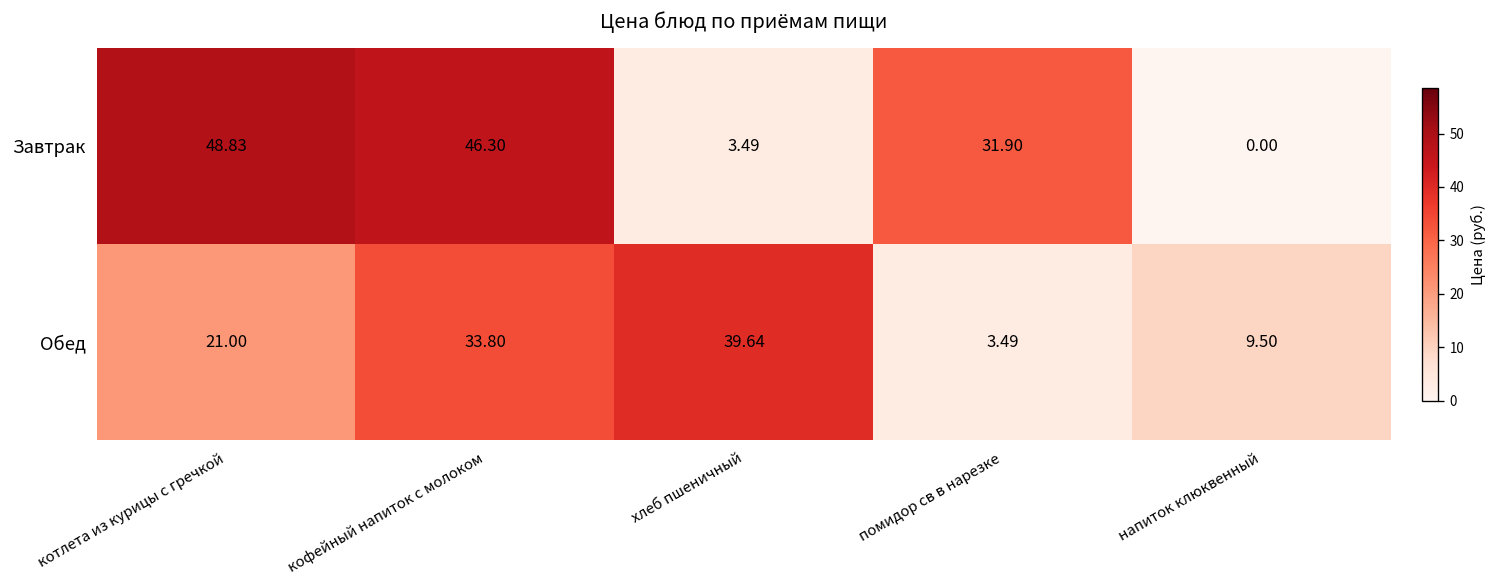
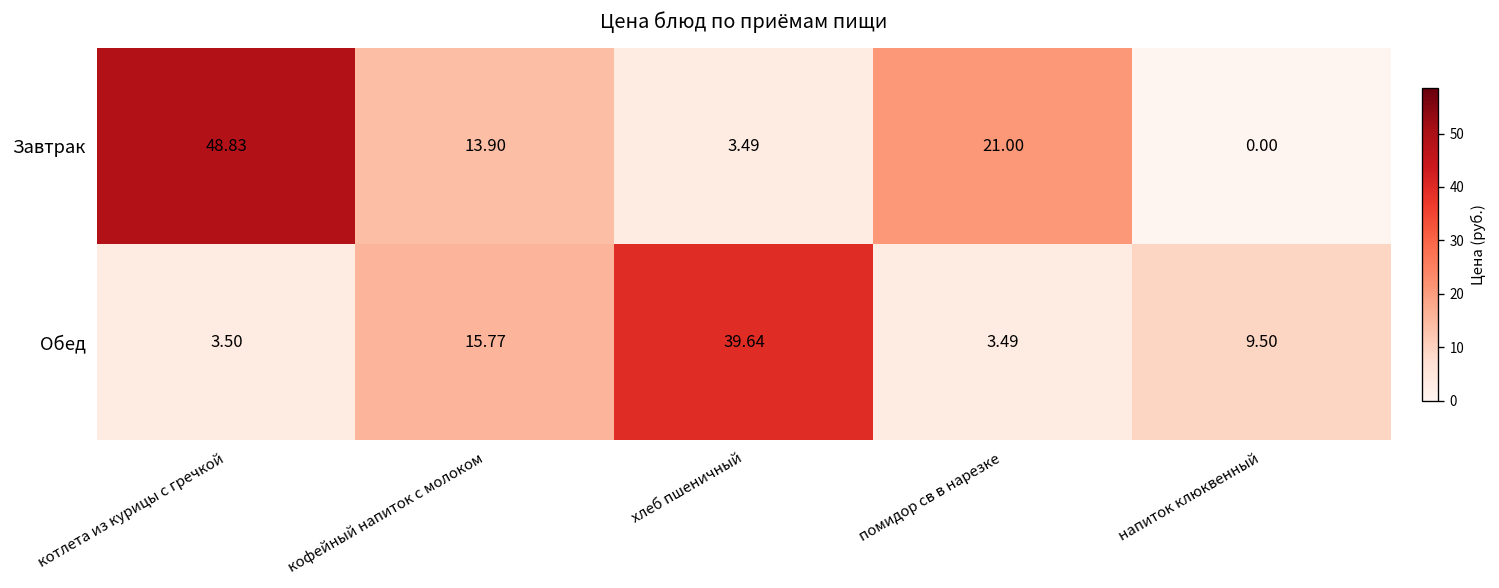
  {
    "Завтрак": {
      "котлета из курицы с гречкой": 48.83,
-     "кофейный напиток с молоком": 46.30,
+     "кофейный напиток с молоком": 13.90,
      "хлеб пшеничный": 3.49,
-     "помидор св в нарезке": 31.90,
+     "помидор св в нарезке": 21.00,
      "напиток клюквенный": 0.00
    },
    "Обед": {
-     "котлета из курицы с гречкой": 21.00,
-     "кофейный напиток с молоком": 33.80,
+     "котлета из курицы с гречкой": 3.50,
+     "кофейный напиток с молоком": 15.77,
      "хлеб пшеничный": 39.64,
      "помидор св в нарезке": 3.49,
      "напиток клюквенный": 9.50
    }
  }
